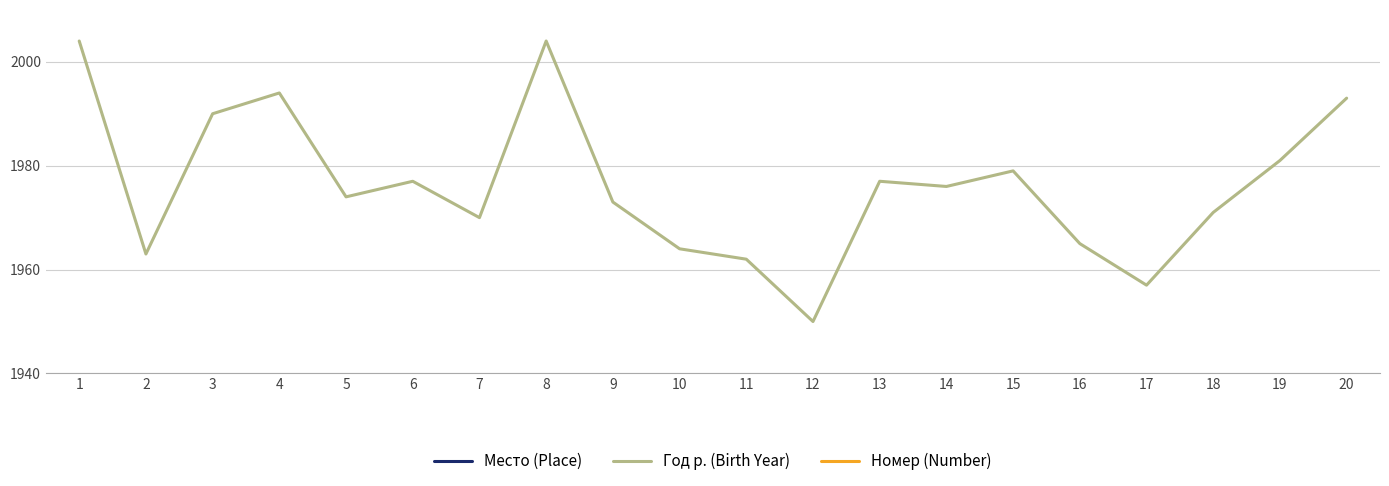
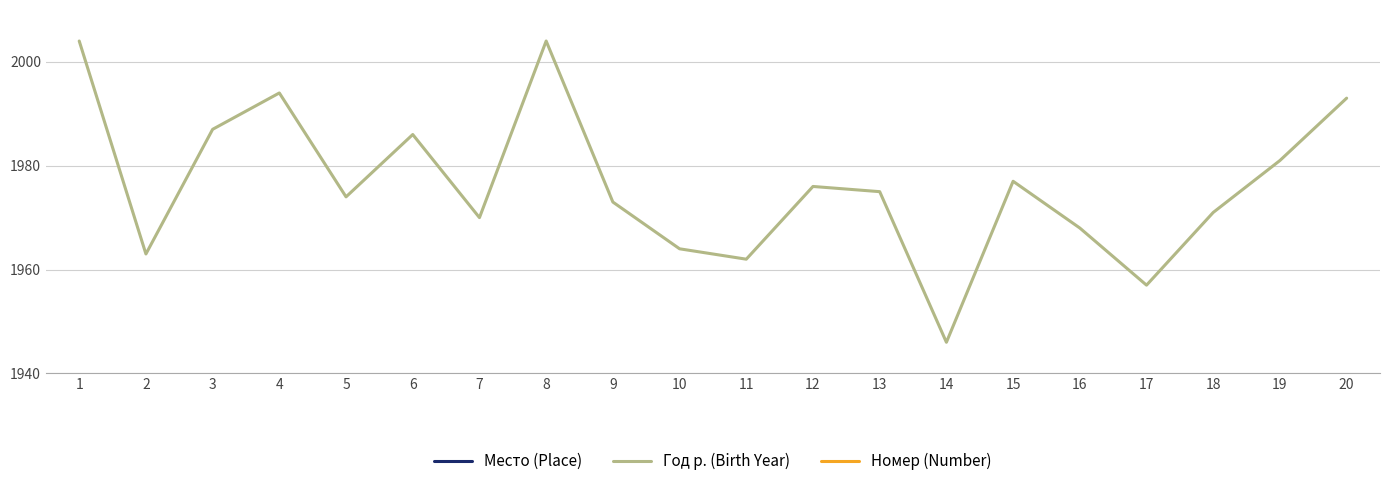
  {
    "Год р. (Birth Year)": {
      "1": 2004,
      "2": 1963,
-     "3": 1990,
+     "3": 1987,
      "4": 1994,
      "5": 1974,
-     "6": 1977,
+     "6": 1986,
      "7": 1970,
      "8": 2004,
      "9": 1973,
      "10": 1964,
      "11": 1962,
-     "12": 1950,
-     "13": 1977,
-     "14": 1976,
-     "15": 1979,
-     "16": 1965,
+     "12": 1976,
+     "13": 1975,
+     "14": 1946,
+     "15": 1977,
+     "16": 1968,
      "17": 1957,
      "18": 1971,
      "19": 1981,
      "20": 1993
    }
  }
